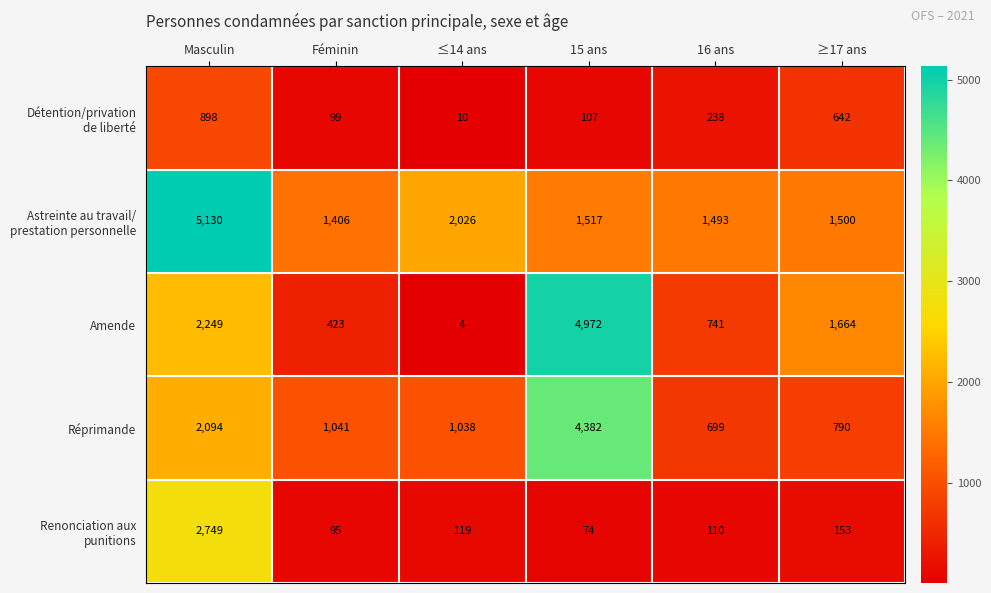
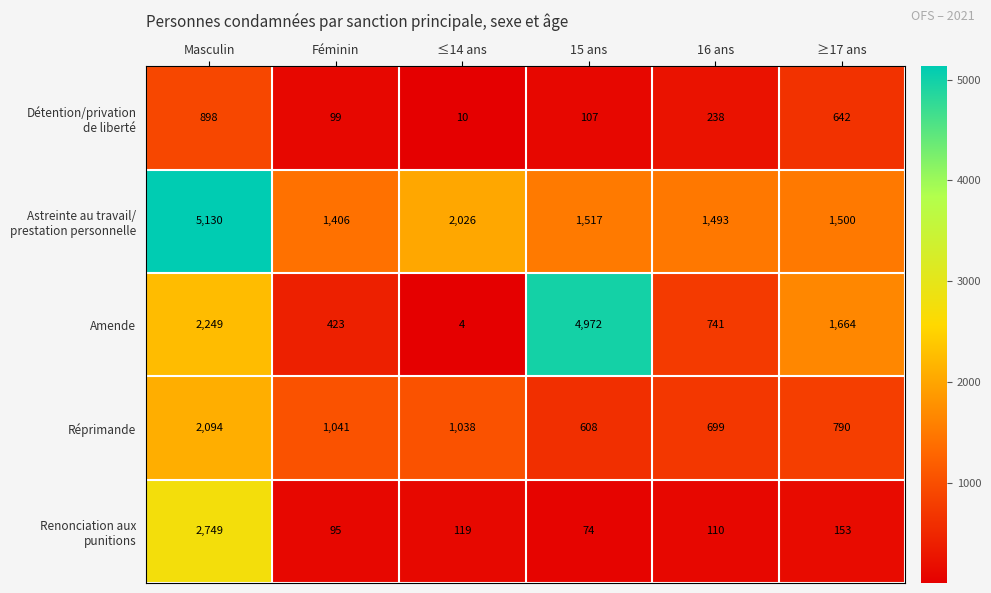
  {
    "Détention/privation de liberté": {
      "Masculin": "898",
      "Féminin": "99",
      "≤14 ans": "10",
      "15 ans": "107",
      "16 ans": "238",
      "≥17 ans": "642"
    },
    "Astreinte au travail/ prestation personnelle": {
      "Masculin": "5,130",
      "Féminin": "1,406",
      "≤14 ans": "2,026",
      "15 ans": "1,517",
      "16 ans": "1,493",
      "≥17 ans": "1,500"
    },
    "Amende": {
      "Masculin": "2,249",
      "Féminin": "423",
      "≤14 ans": "4",
      "15 ans": "4,972",
      "16 ans": "741",
      "≥17 ans": "1,664"
    },
    "Réprimande": {
      "Masculin": "2,094",
      "Féminin": "1,041",
      "≤14 ans": "1,038",
-     "15 ans": "4,382",
+     "15 ans": "608",
      "16 ans": "699",
      "≥17 ans": "790"
    },
    "Renonciation aux punitions": {
      "Masculin": "2,749",
      "Féminin": "95",
      "≤14 ans": "119",
      "15 ans": "74",
      "16 ans": "110",
      "≥17 ans": "153"
    }
  }
